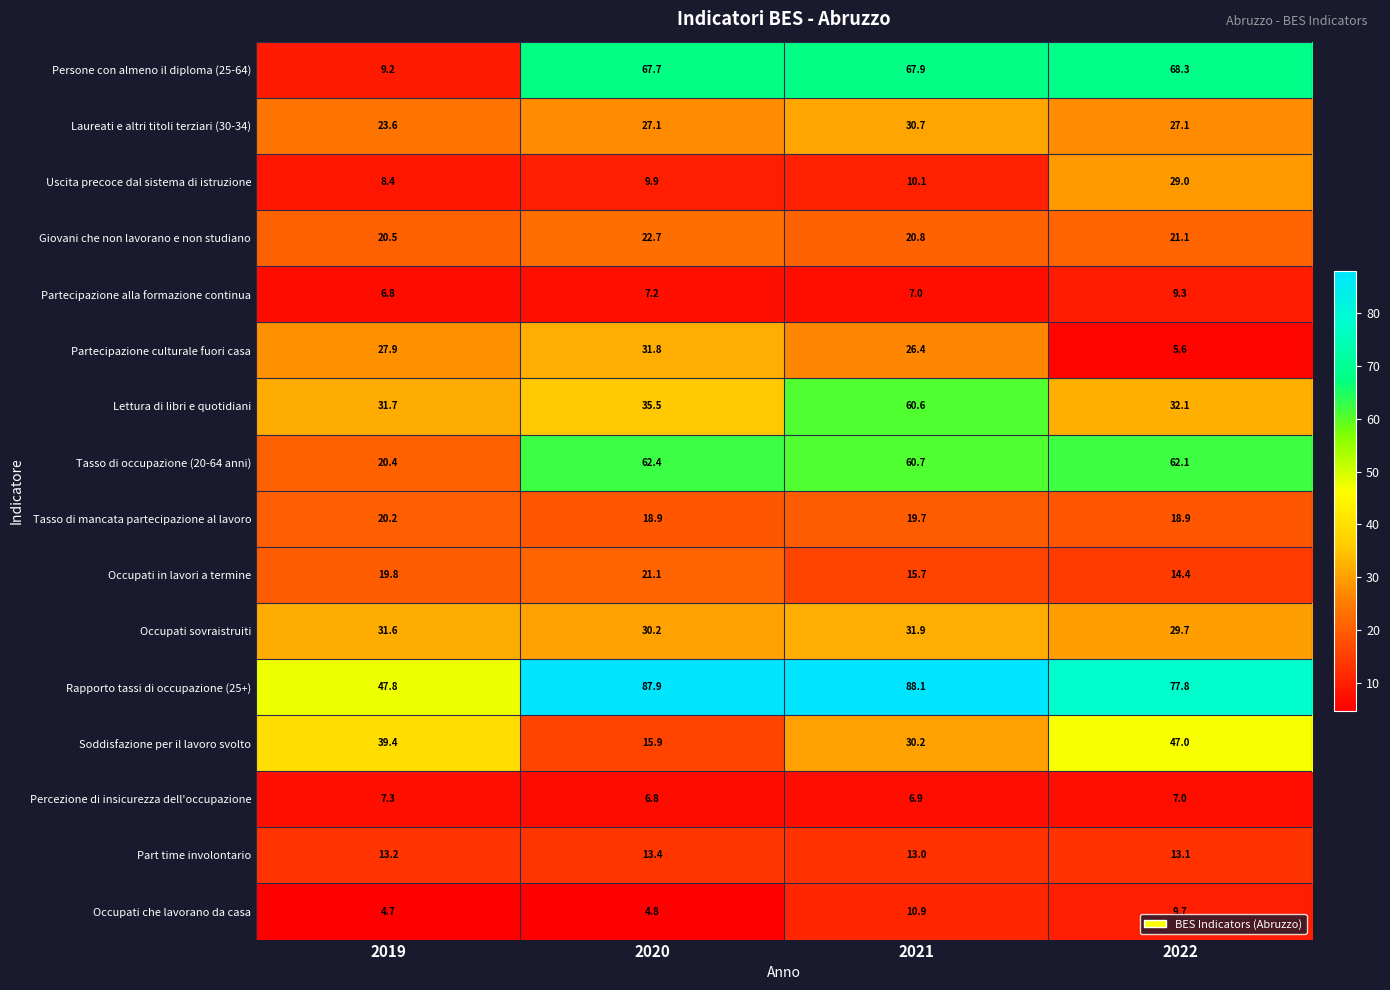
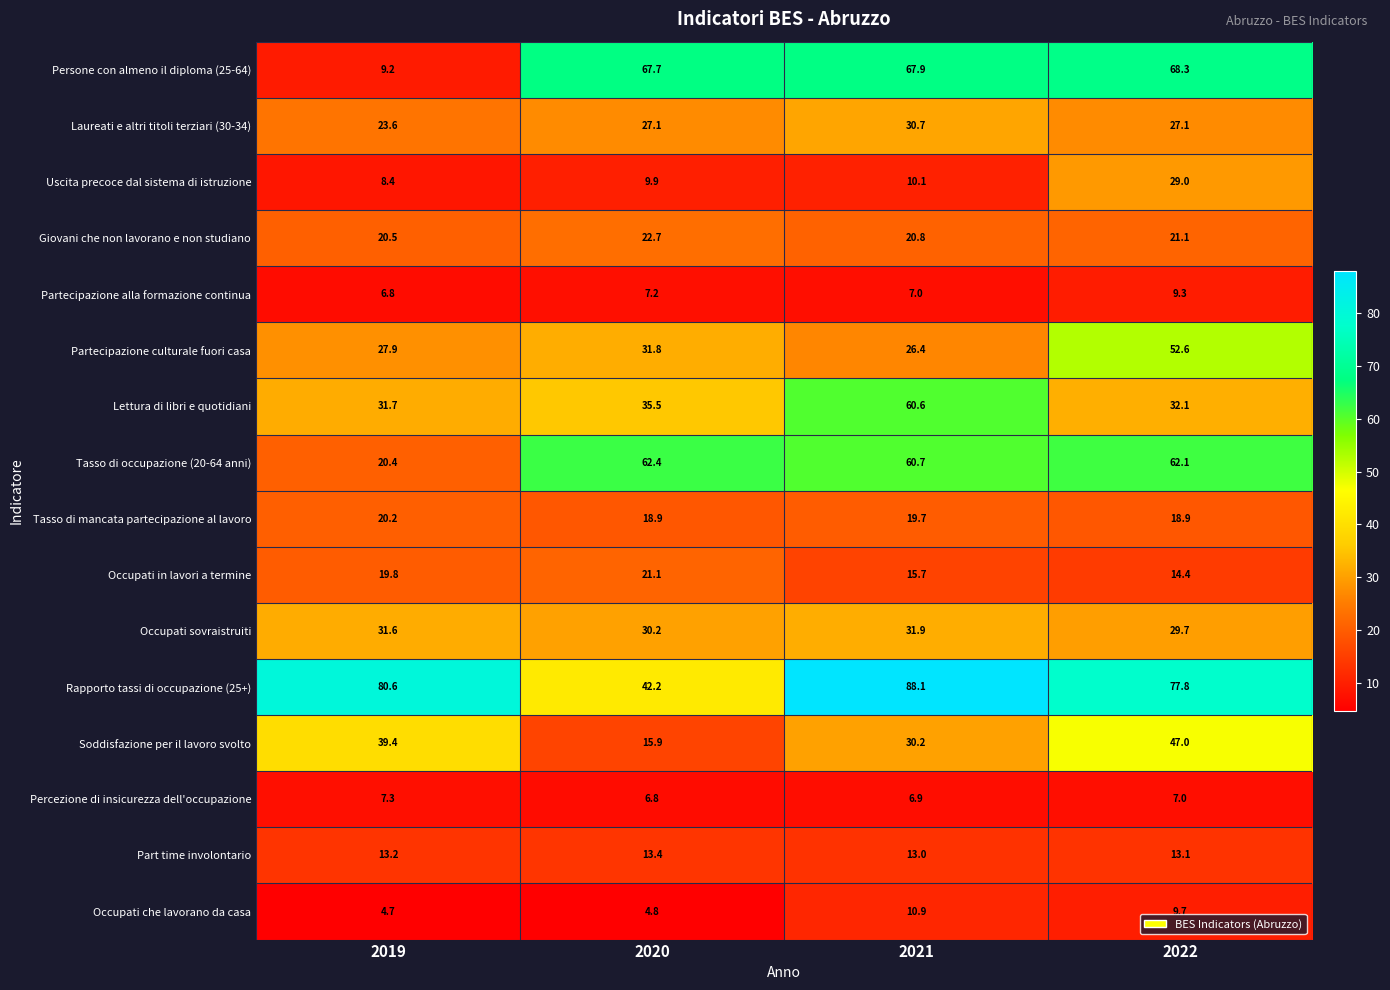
  {
    "Persone con almeno il diploma (25-64)": {
      "2019": 9.2,
      "2020": 67.7,
      "2021": 67.9,
      "2022": 68.3
    },
    "Laureati e altri titoli terziari (30-34)": {
      "2019": 23.6,
      "2020": 27.1,
      "2021": 30.7,
      "2022": 27.1
    },
    "Uscita precoce dal sistema di istruzione": {
      "2019": 8.4,
      "2020": 9.9,
      "2021": 10.1,
      "2022": 29.0
    },
    "Giovani che non lavorano e non studiano": {
      "2019": 20.5,
      "2020": 22.7,
      "2021": 20.8,
      "2022": 21.1
    },
    "Partecipazione alla formazione continua": {
      "2019": 6.8,
      "2020": 7.2,
      "2021": 7.0,
      "2022": 9.3
    },
    "Partecipazione culturale fuori casa": {
      "2019": 27.9,
      "2020": 31.8,
      "2021": 26.4,
-     "2022": 5.6
+     "2022": 52.6
    },
    "Lettura di libri e quotidiani": {
      "2019": 31.7,
      "2020": 35.5,
      "2021": 60.6,
      "2022": 32.1
    },
    "Tasso di occupazione (20-64 anni)": {
      "2019": 20.4,
      "2020": 62.4,
      "2021": 60.7,
      "2022": 62.1
    },
    "Tasso di mancata partecipazione al lavoro": {
      "2019": 20.2,
      "2020": 18.9,
      "2021": 19.7,
      "2022": 18.9
    },
    "Occupati in lavori a termine": {
      "2019": 19.8,
      "2020": 21.1,
      "2021": 15.7,
      "2022": 14.4
    },
    "Occupati sovraistruiti": {
      "2019": 31.6,
      "2020": 30.2,
      "2021": 31.9,
      "2022": 29.7
    },
    "Rapporto tassi di occupazione (25+)": {
-     "2019": 47.8,
-     "2020": 87.9,
+     "2019": 80.6,
+     "2020": 42.2,
      "2021": 88.1,
      "2022": 77.8
    },
    "Soddisfazione per il lavoro svolto": {
      "2019": 39.4,
      "2020": 15.9,
      "2021": 30.2,
      "2022": 47.0
    },
    "Percezione di insicurezza dell'occupazione": {
      "2019": 7.3,
      "2020": 6.8,
      "2021": 6.9,
      "2022": 7.0
    },
    "Part time involontario": {
      "2019": 13.2,
      "2020": 13.4,
      "2021": 13.0,
      "2022": 13.1
    },
    "Occupati che lavorano da casa": {
      "2019": 4.7,
      "2020": 4.8,
      "2021": 10.9
    }
  }
